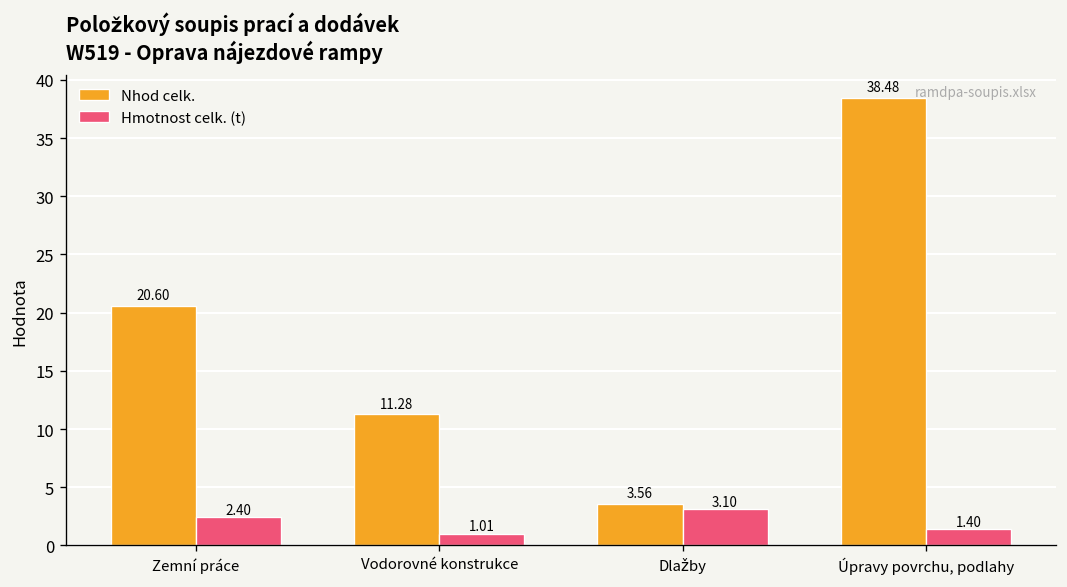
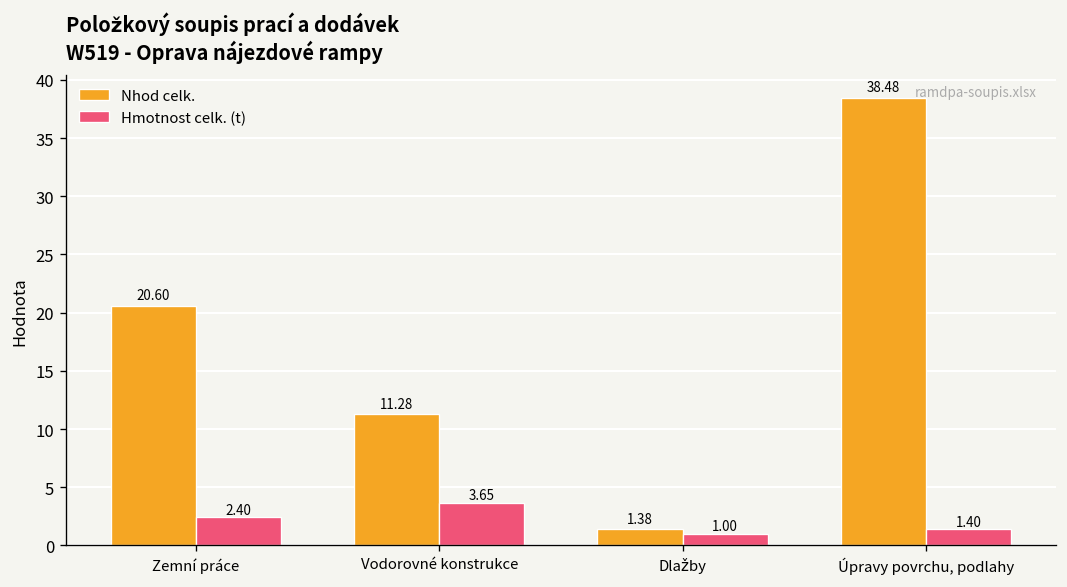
  {
    "Nhod celk.": {
      "Zemní práce": 20.60,
      "Vodorovné konstrukce": 11.28,
-     "Dlažby": 3.56,
+     "Dlažby": 1.38,
      "Úpravy povrchu, podlahy": 38.48
    },
    "Hmotnost celk. (t)": {
      "Zemní práce": 2.40,
-     "Vodorovné konstrukce": 1.01,
-     "Dlažby": 3.10,
+     "Vodorovné konstrukce": 3.65,
+     "Dlažby": 1.00,
      "Úpravy povrchu, podlahy": 1.40
    }
  }
